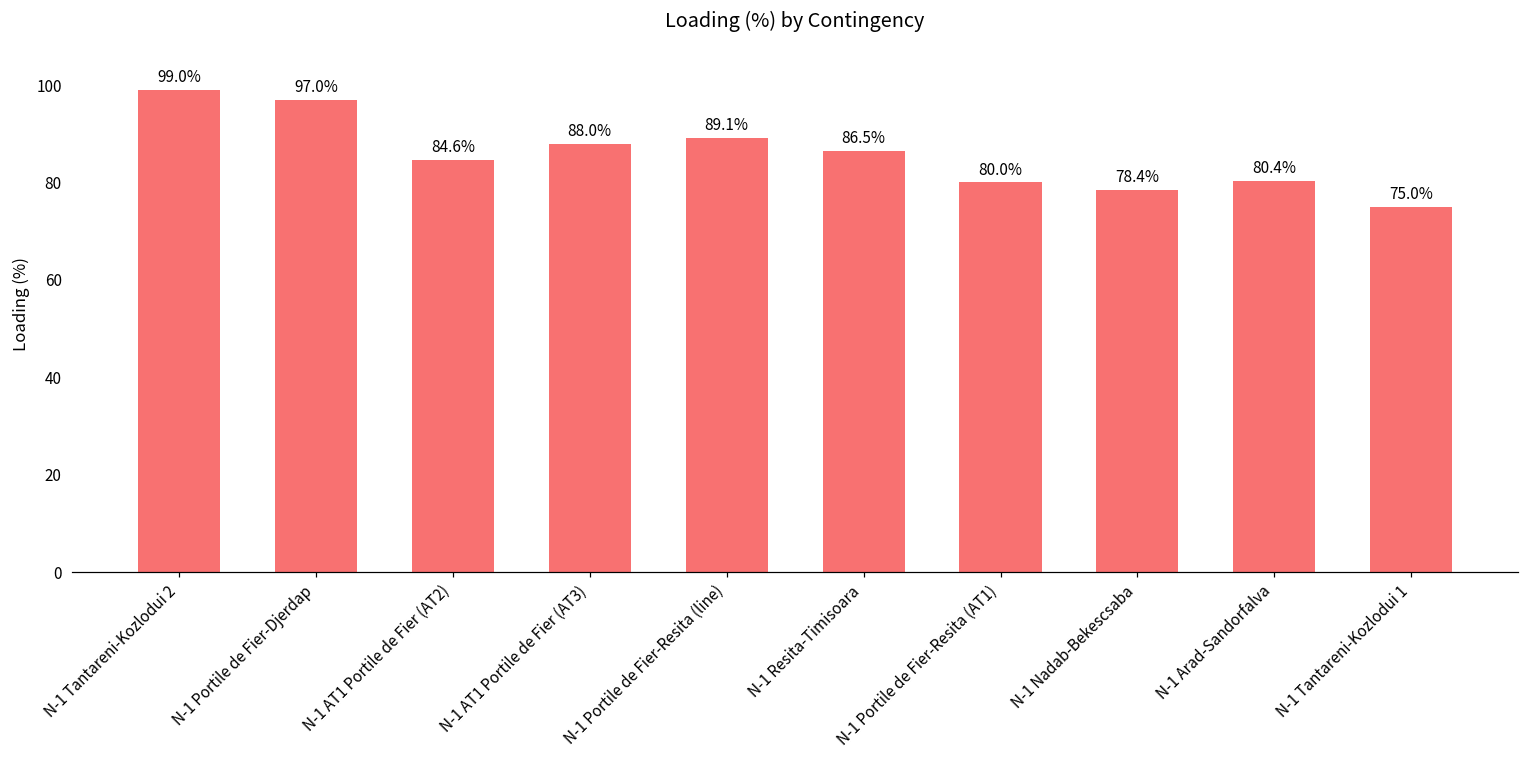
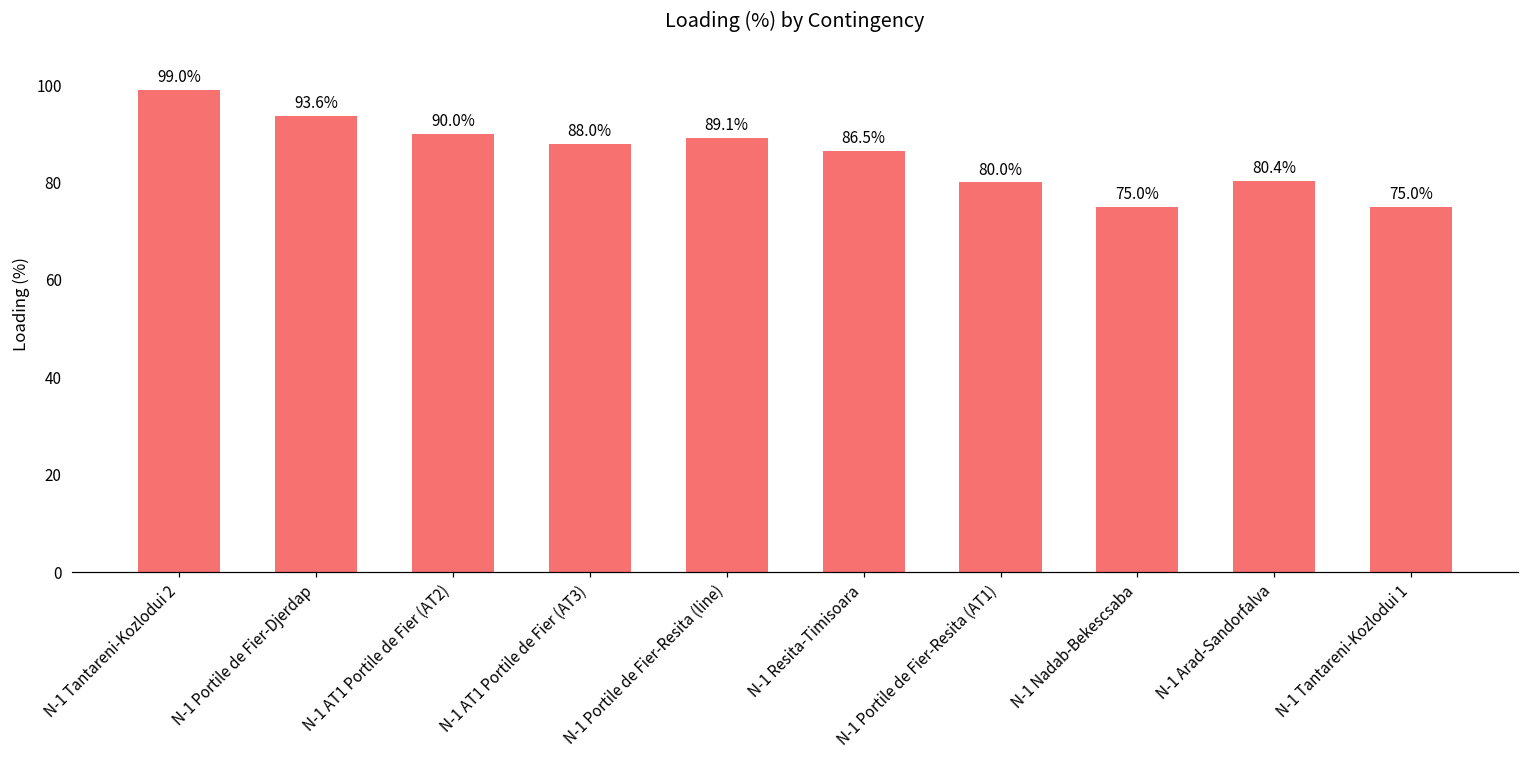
  {
    "N-1 Tantareni-Kozlodui 2": "99.0%",
-   "N-1 Portile de Fier-Djerdap": "97.0%",
-   "N-1 AT1 Portile de Fier (AT2)": "84.6%",
+   "N-1 Portile de Fier-Djerdap": "93.6%",
+   "N-1 AT1 Portile de Fier (AT2)": "90.0%",
    "N-1 AT1 Portile de Fier (AT3)": "88.0%",
    "N-1 Portile de Fier-Resita (line)": "89.1%",
    "N-1 Resita-Timisoara": "86.5%",
    "N-1 Portile de Fier-Resita (AT1)": "80.0%",
-   "N-1 Nadab-Bekescsaba": "78.4%",
+   "N-1 Nadab-Bekescsaba": "75.0%",
    "N-1 Arad-Sandorfalva": "80.4%",
    "N-1 Tantareni-Kozlodui 1": "75.0%"
  }
